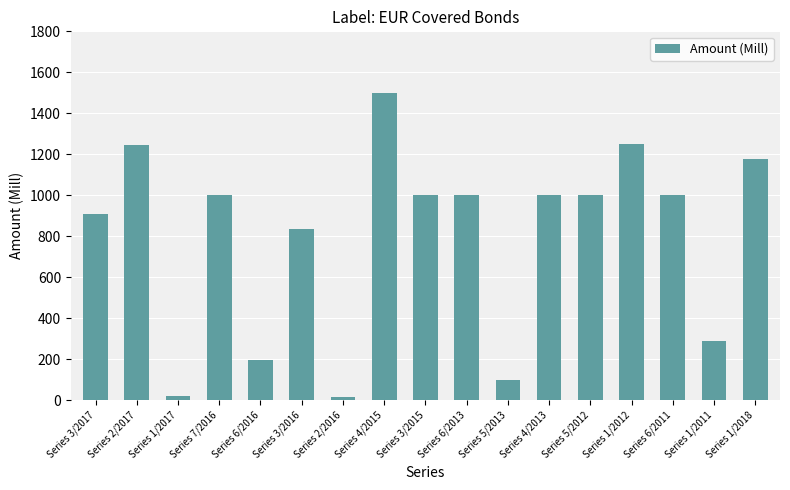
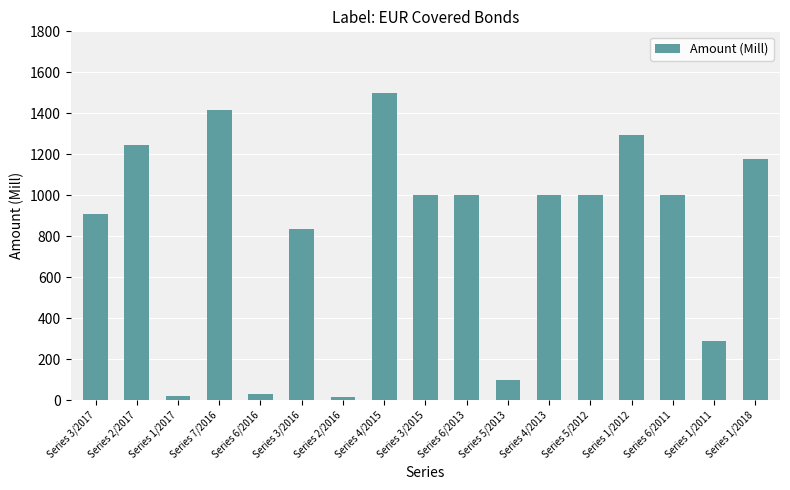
  {
    "Series 3/2017": 910,
    "Series 2/2017": 1250,
    "Series 1/2017": 20,
-   "Series 7/2016": 1000,
-   "Series 6/2016": 200,
+   "Series 7/2016": 1410,
+   "Series 6/2016": 30,
    "Series 3/2016": 840,
    "Series 2/2016": 20,
    "Series 4/2015": 1500,
    "Series 3/2015": 1000,
    "Series 6/2013": 1000,
    "Series 5/2013": 100,
    "Series 4/2013": 1000,
    "Series 5/2012": 1000,
-   "Series 1/2012": 1250,
+   "Series 1/2012": 1290,
    "Series 6/2011": 1000,
    "Series 1/2011": 290,
    "Series 1/2018": 1180
  }
